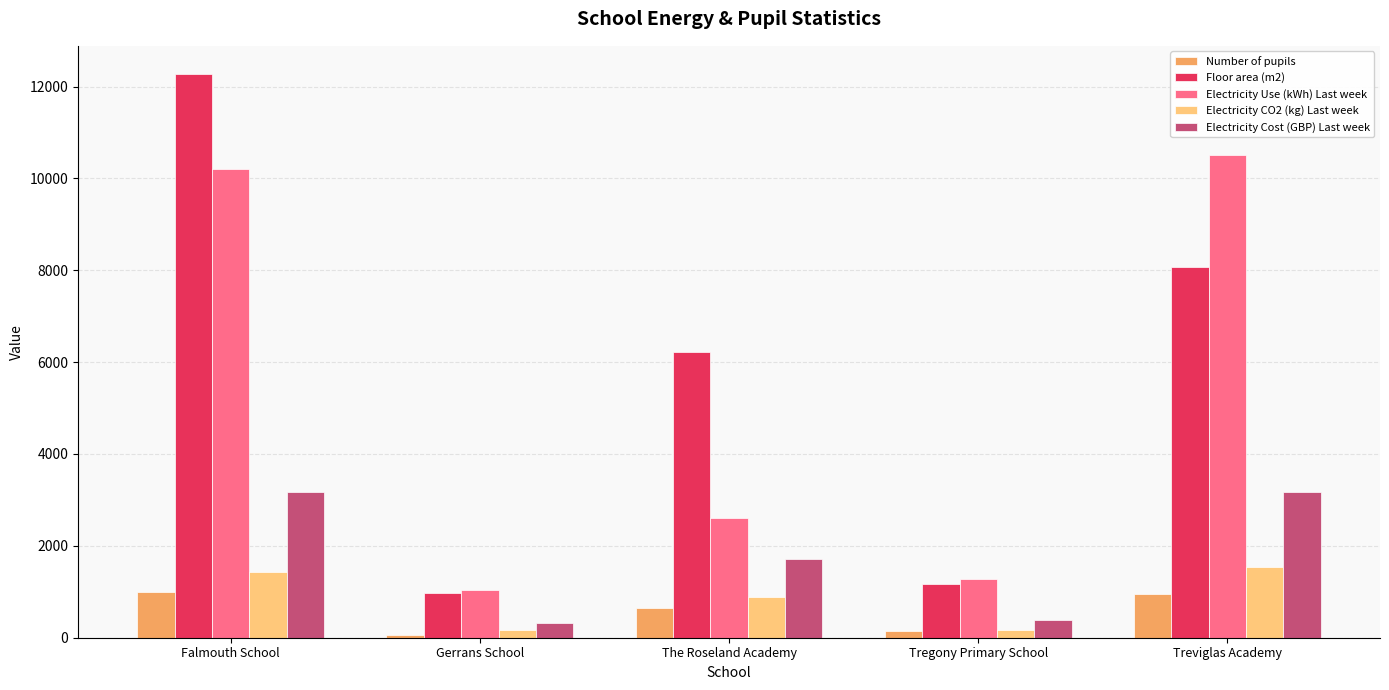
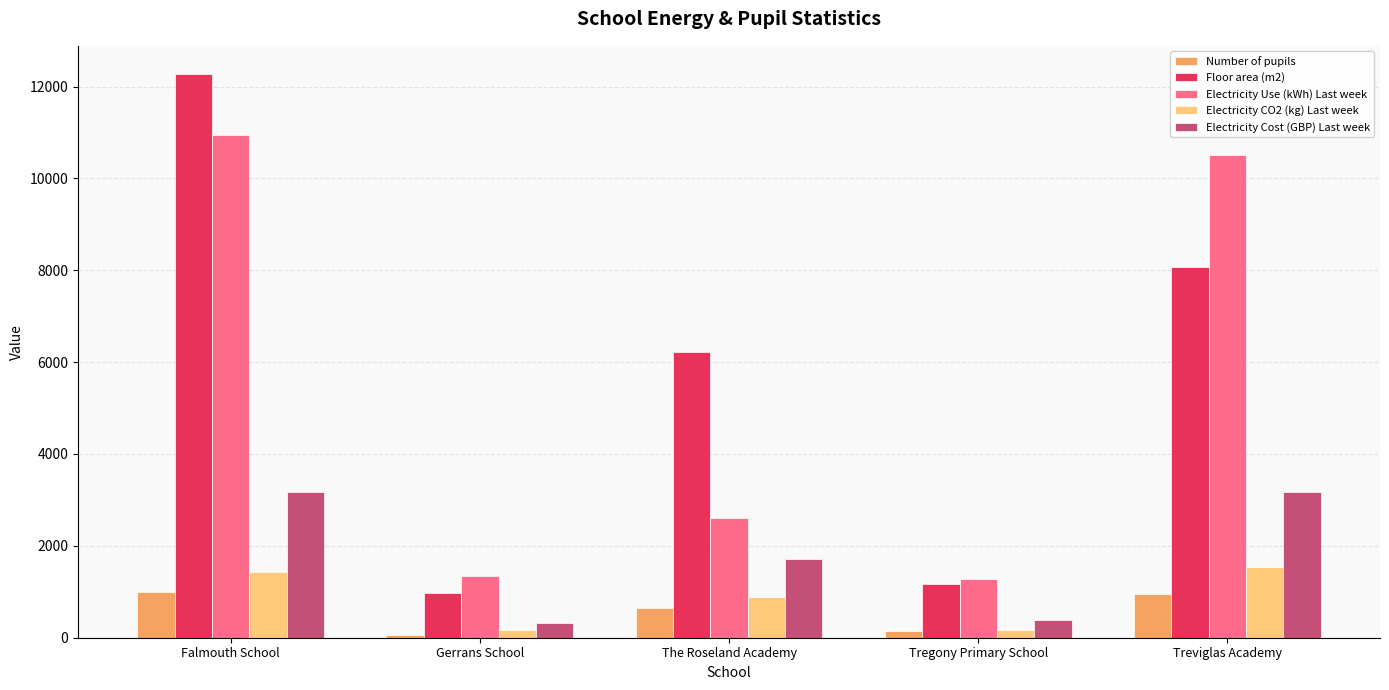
  {
    "Electricity Use (kWh) Last week": {
-     "Falmouth School": 10200,
-     "Gerrans School": 1000,
+     "Falmouth School": 10900,
+     "Gerrans School": 1300,
      "The Roseland Academy": 2600,
      "Tregony Primary School": 1300,
      "Treviglas Academy": 10500
    }
  }
